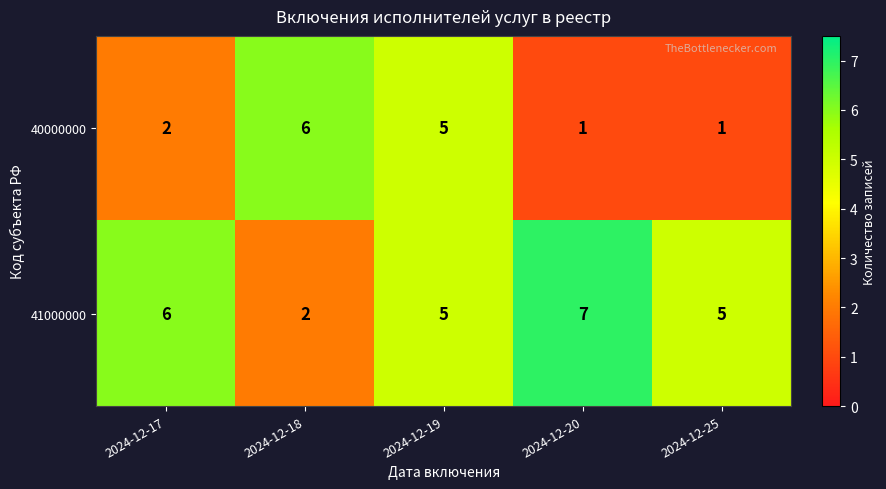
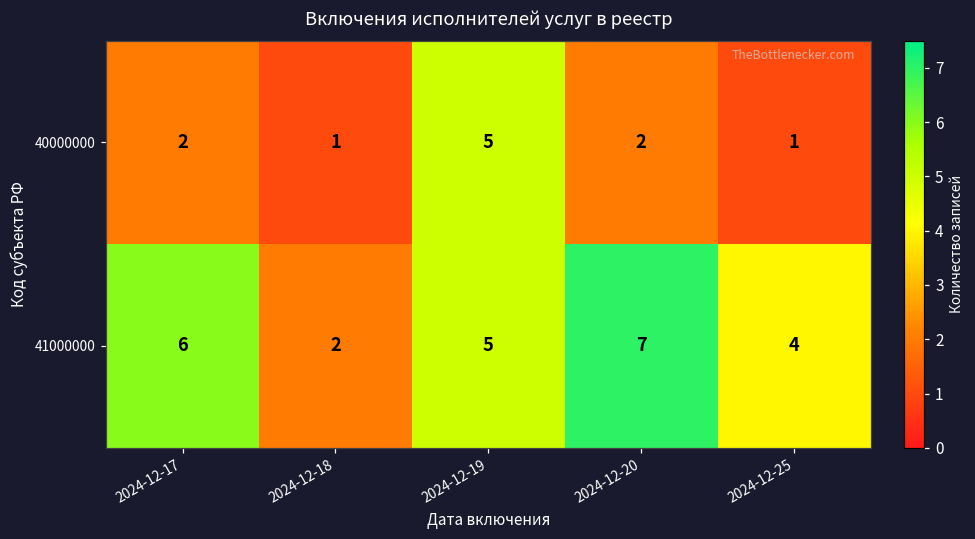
  {
    "40000000": {
      "2024-12-17": 2,
-     "2024-12-18": 6,
+     "2024-12-18": 1,
      "2024-12-19": 5,
-     "2024-12-20": 1
+     "2024-12-20": 2
    },
    "41000000": {
      "2024-12-17": 6,
      "2024-12-18": 2,
      "2024-12-19": 5,
      "2024-12-20": 7,
-     "2024-12-25": 5
+     "2024-12-25": 4
    }
  }
